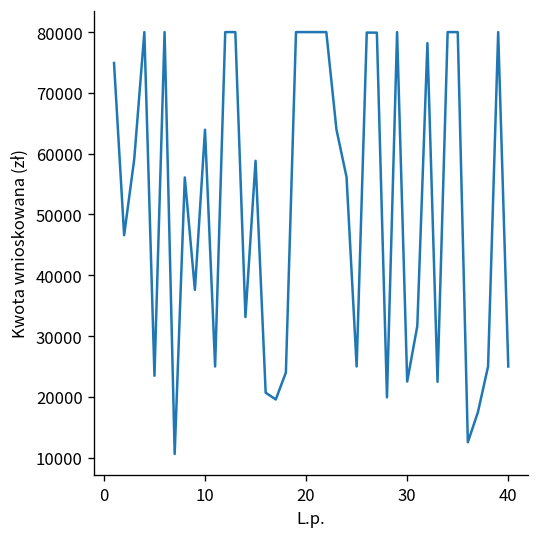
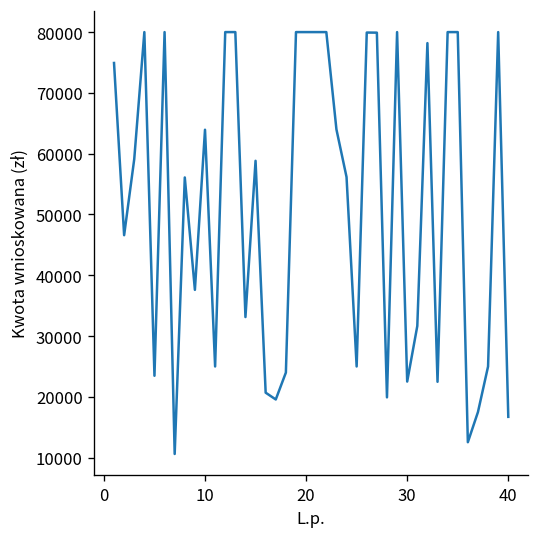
  {
    "10": 64000,
    "20": 80000,
    "30": 23000,
-   "40": 25000
+   "40": 17000
  }
